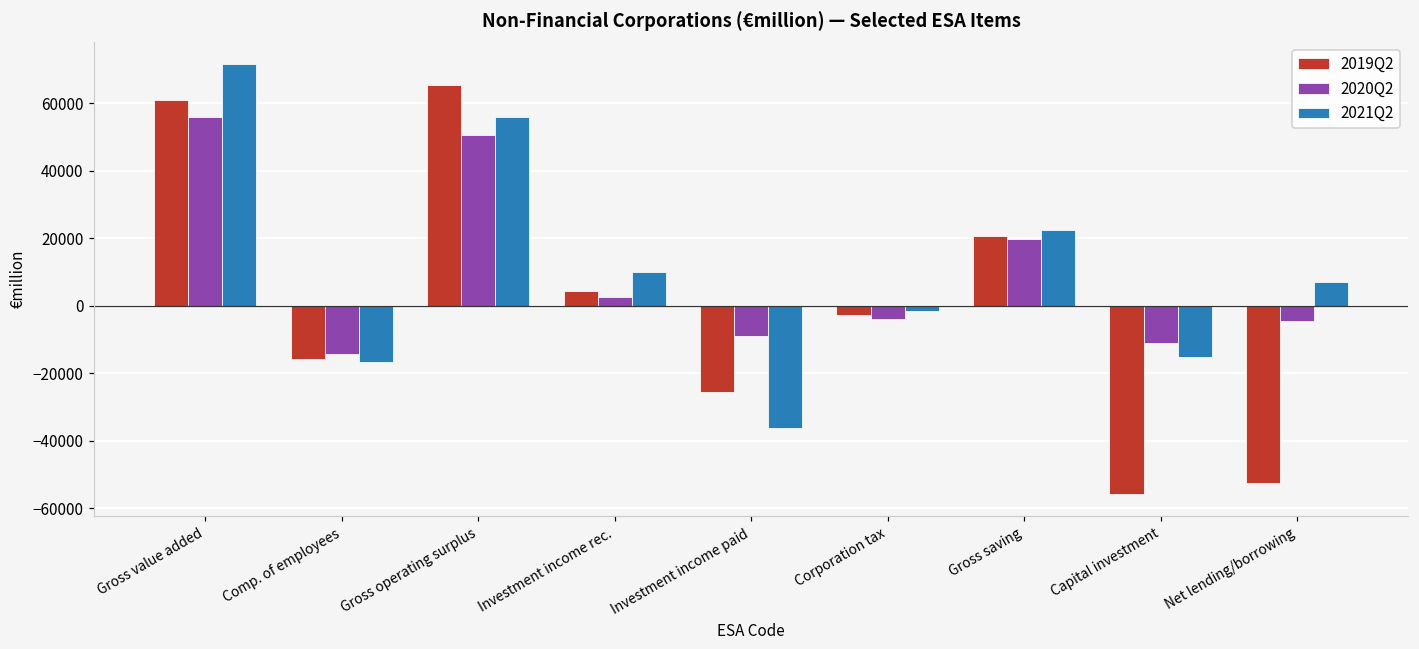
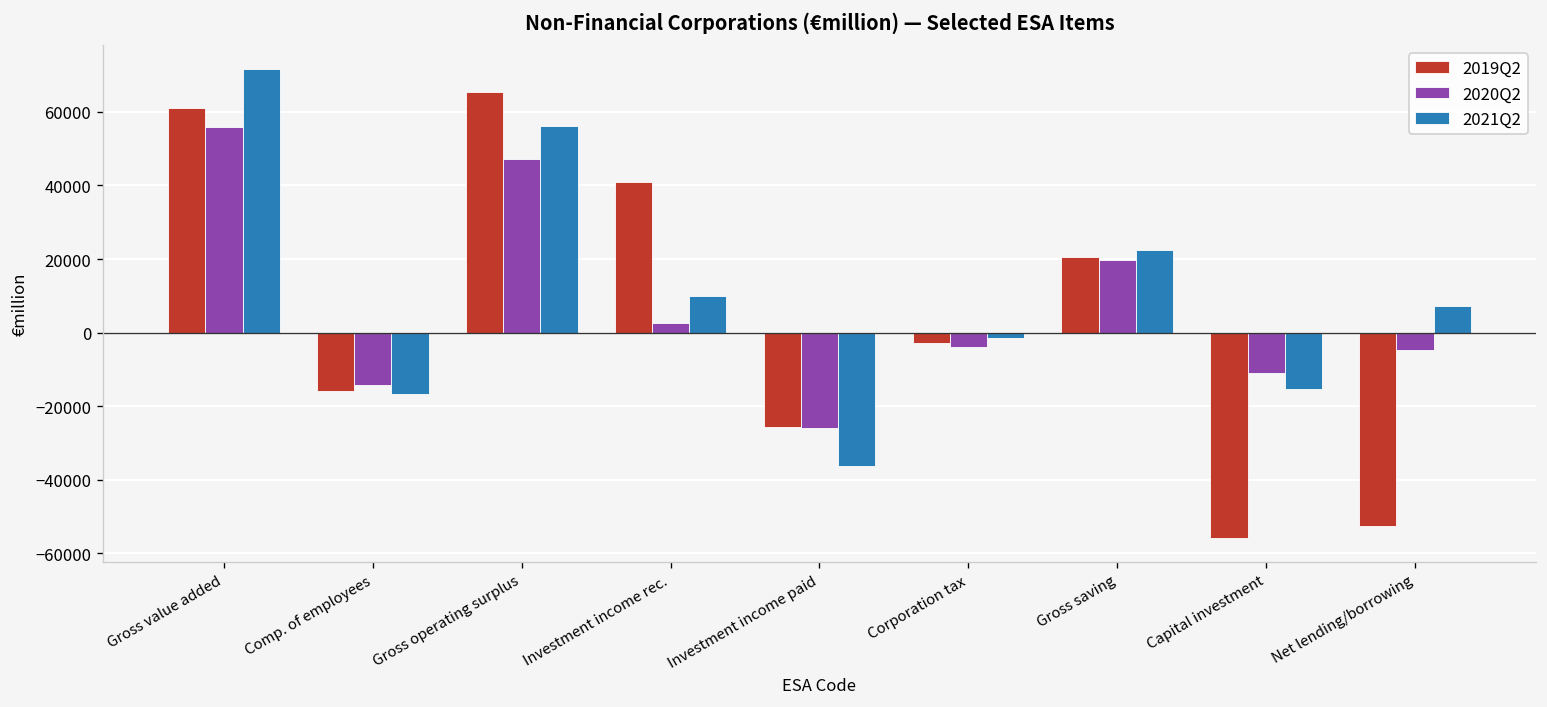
  {
    "2019Q2": {
      "Gross value added": 61000,
      "Comp. of employees": -16000,
      "Gross operating surplus": 65000,
-     "Investment income rec.": 4000,
+     "Investment income rec.": 41000,
      "Investment income paid": -26000,
      "Corporation tax": -3000,
      "Gross saving": 21000,
      "Capital investment": -56000,
      "Net lending/borrowing": -53000
    },
    "2020Q2": {
      "Gross value added": 56000,
      "Comp. of employees": -14000,
-     "Gross operating surplus": 51000,
+     "Gross operating surplus": 47000,
      "Investment income rec.": 3000,
-     "Investment income paid": -9000,
+     "Investment income paid": -26000,
      "Corporation tax": -4000,
      "Gross saving": 20000,
      "Capital investment": -11000,
      "Net lending/borrowing": -5000
    },
    "2021Q2": {
      "Gross value added": 72000,
      "Comp. of employees": -17000,
      "Gross operating surplus": 56000,
      "Investment income rec.": 10000,
      "Investment income paid": -36000,
      "Corporation tax": -1000,
      "Gross saving": 22000,
      "Capital investment": -15000,
      "Net lending/borrowing": 7000
    }
  }
